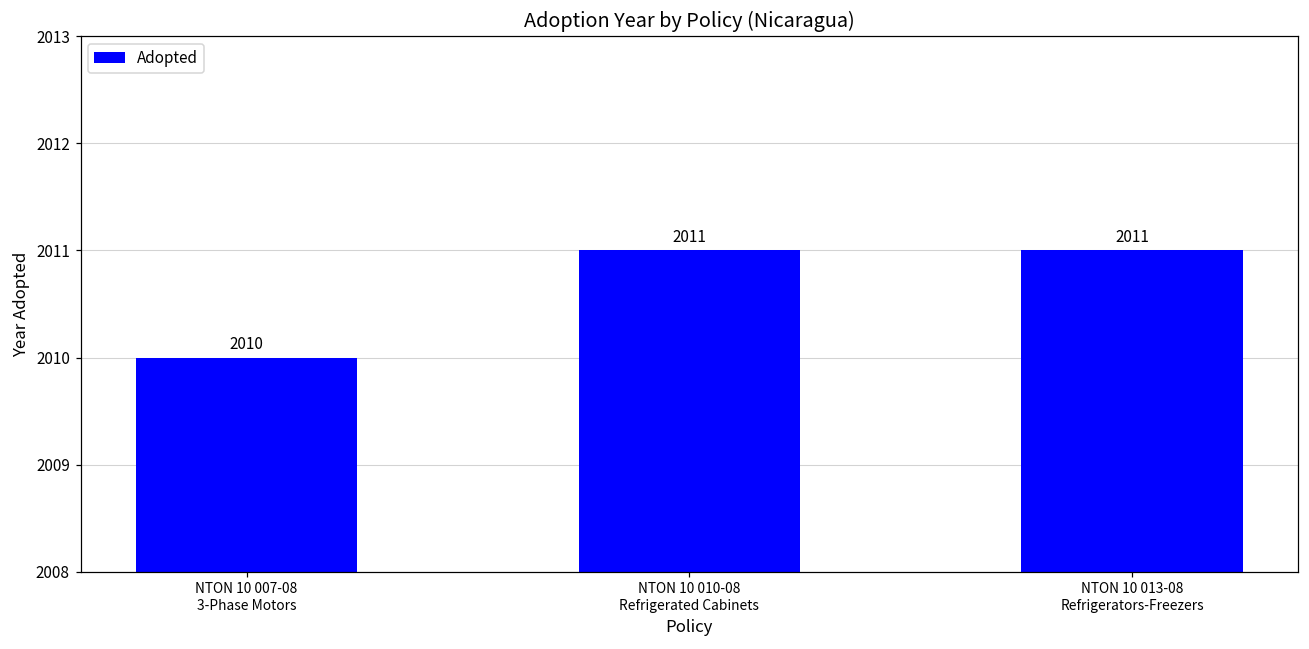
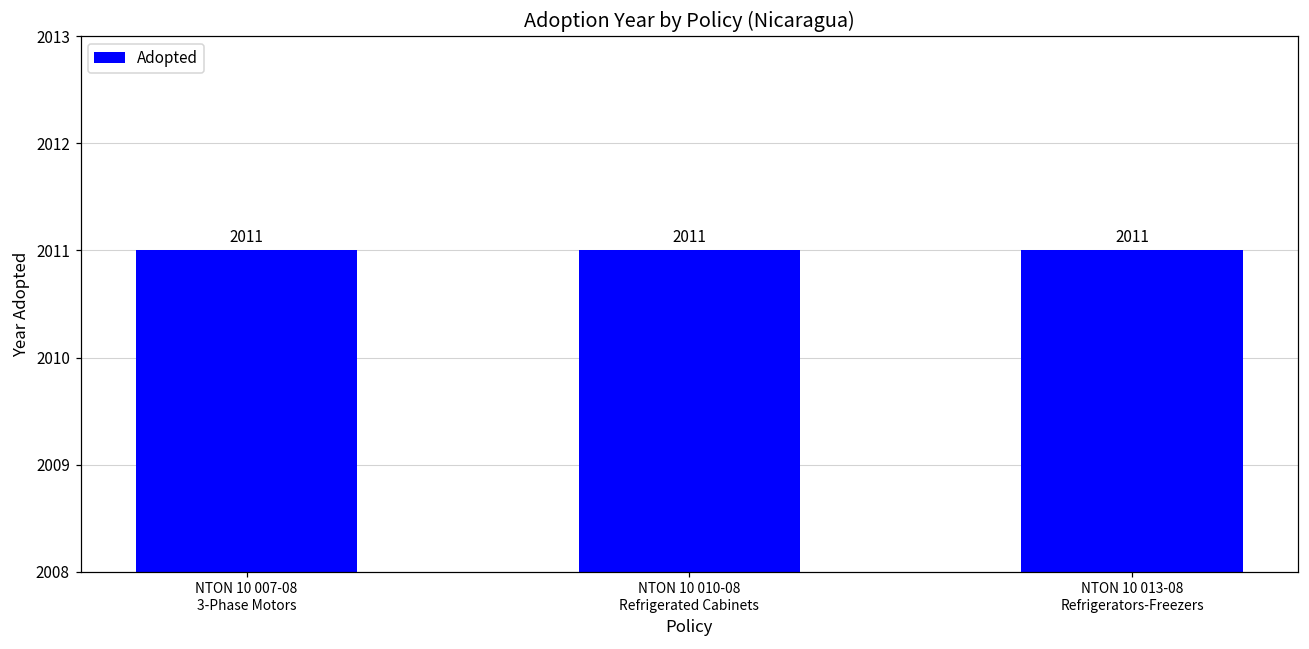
  {
-   "NTON 10 007-08 3-Phase Motors": 2010,
+   "NTON 10 007-08 3-Phase Motors": 2011,
    "NTON 10 010-08 Refrigerated Cabinets": 2011,
    "NTON 10 013-08 Refrigerators-Freezers": 2011
  }
